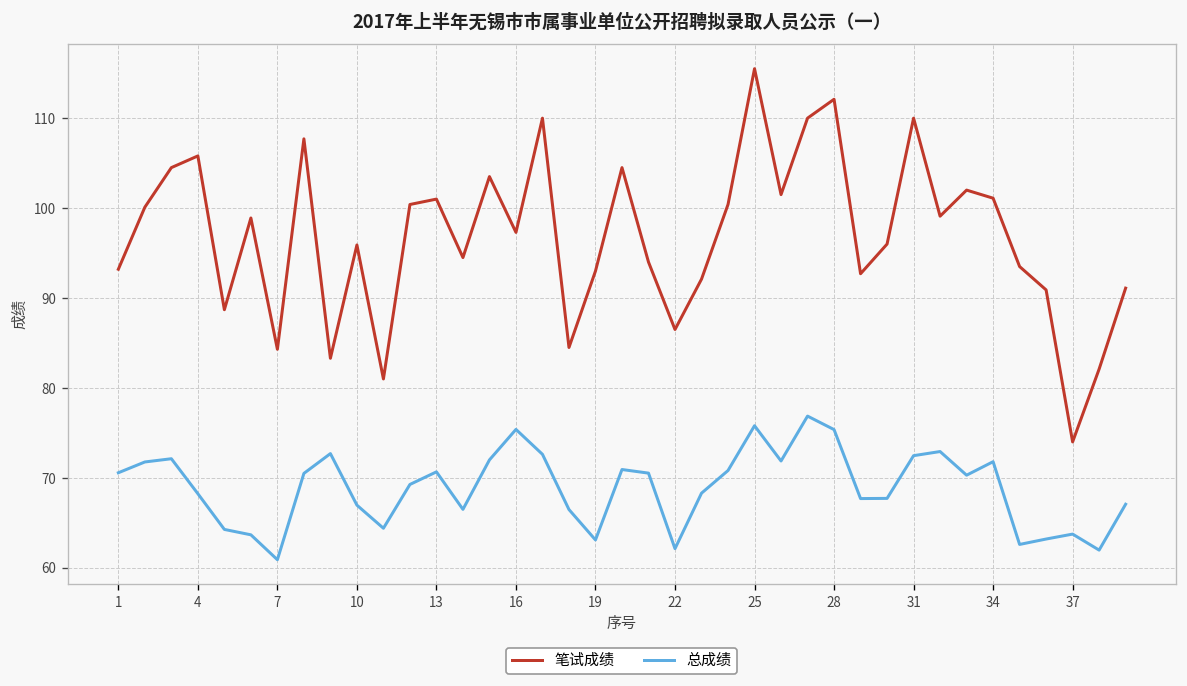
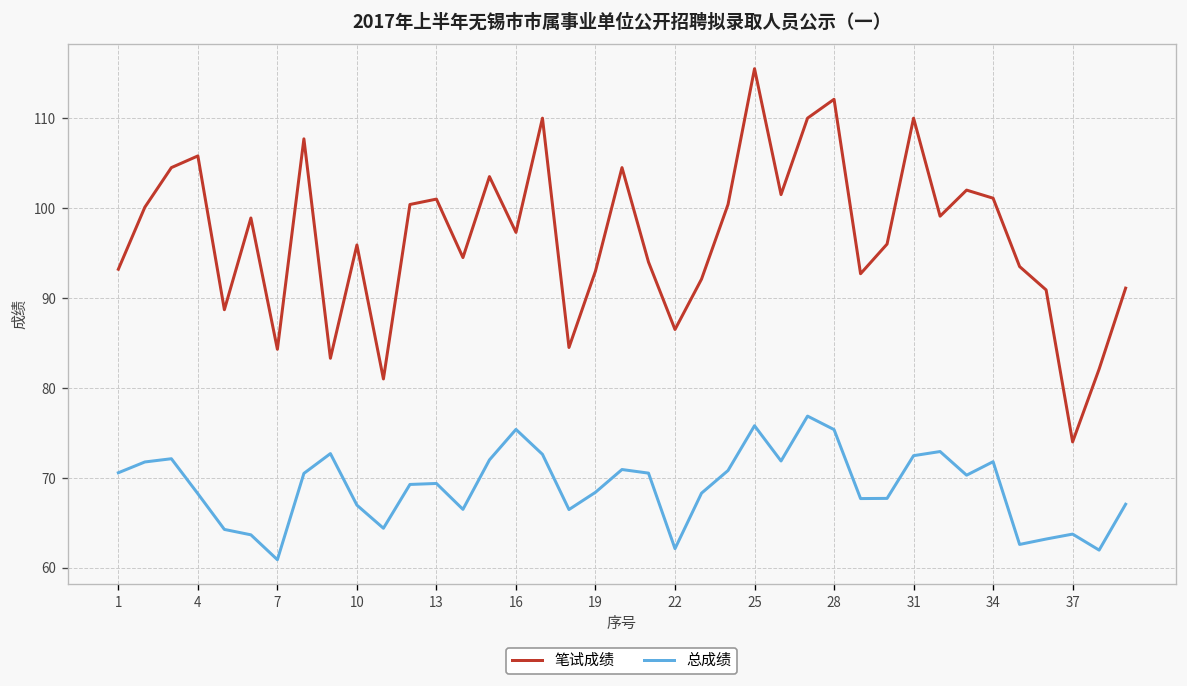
  {
    "笔试成绩": {
      "1": 93,
      "4": 106,
      "7": 84,
      "10": 96,
      "13": 101,
      "16": 97,
      "19": 93,
      "22": 87,
      "25": 116,
      "28": 112,
      "31": 110,
      "34": 101,
      "37": 74
    },
    "总成绩": {
      "1": 71,
      "4": 68,
      "7": 61,
      "10": 67,
-     "13": 71,
+     "13": 69,
      "16": 75,
-     "19": 63,
+     "19": 68,
      "22": 62,
      "25": 76,
      "28": 75,
      "31": 72,
      "34": 72,
      "37": 64
    }
  }
